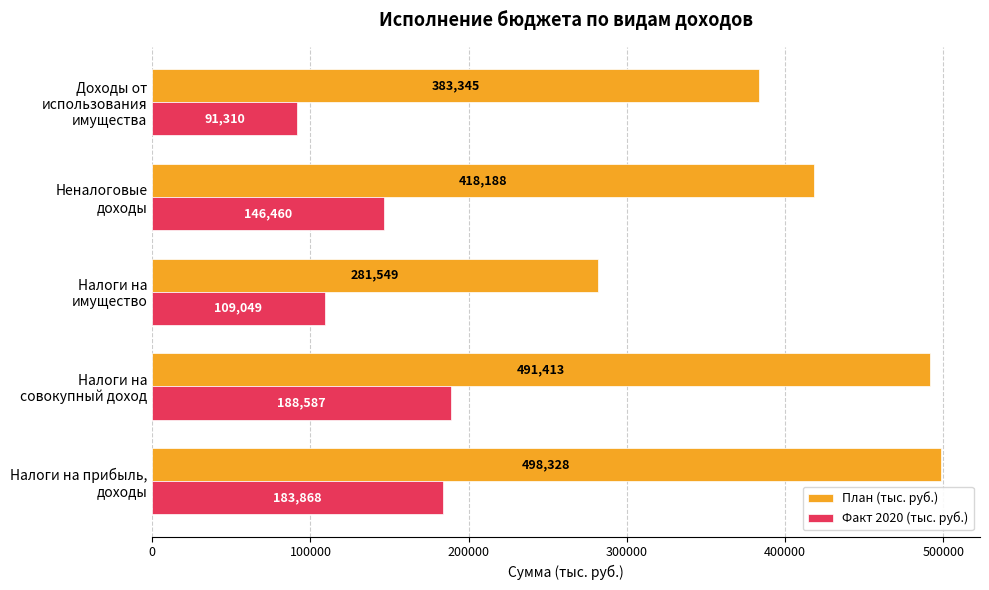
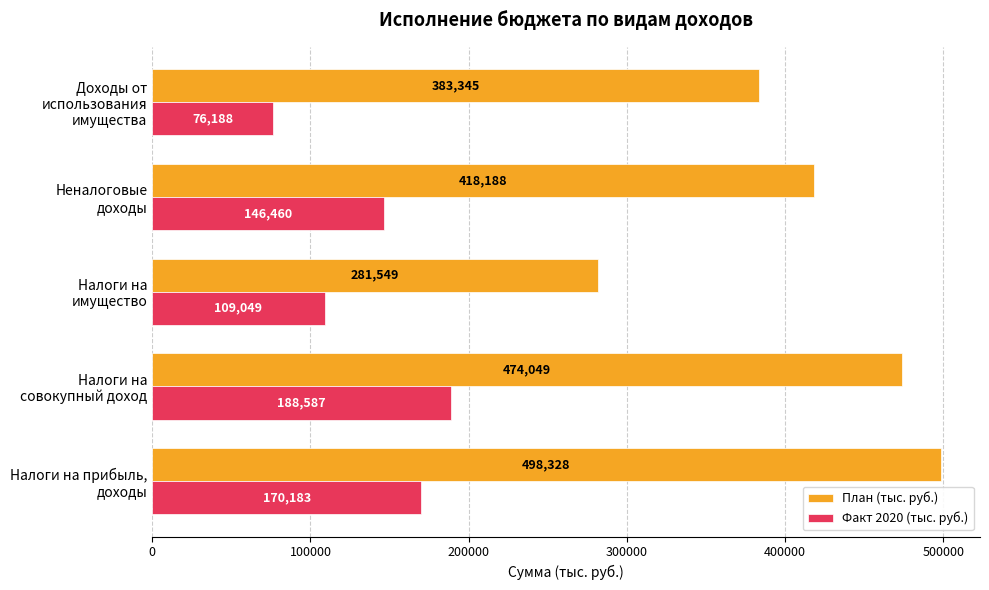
  {
    "План (тыс. руб.)": {
      "Доходы от использования имущества": "383,345",
      "Неналоговые доходы": "418,188",
      "Налоги на имущество": "281,549",
-     "Налоги на совокупный доход": "491,413",
+     "Налоги на совокупный доход": "474,049",
      "Налоги на прибыль, доходы": "498,328"
    },
    "Факт 2020 (тыс. руб.)": {
-     "Доходы от использования имущества": "91,310",
+     "Доходы от использования имущества": "76,188",
      "Неналоговые доходы": "146,460",
      "Налоги на имущество": "109,049",
      "Налоги на совокупный доход": "188,587",
-     "Налоги на прибыль, доходы": "183,868"
+     "Налоги на прибыль, доходы": "170,183"
    }
  }
